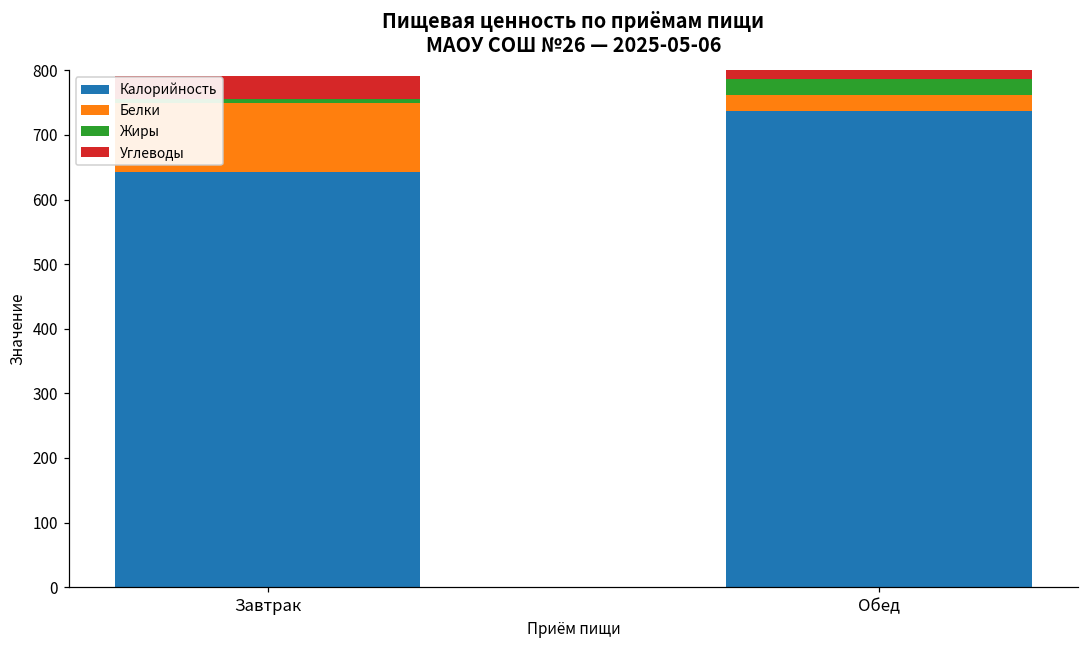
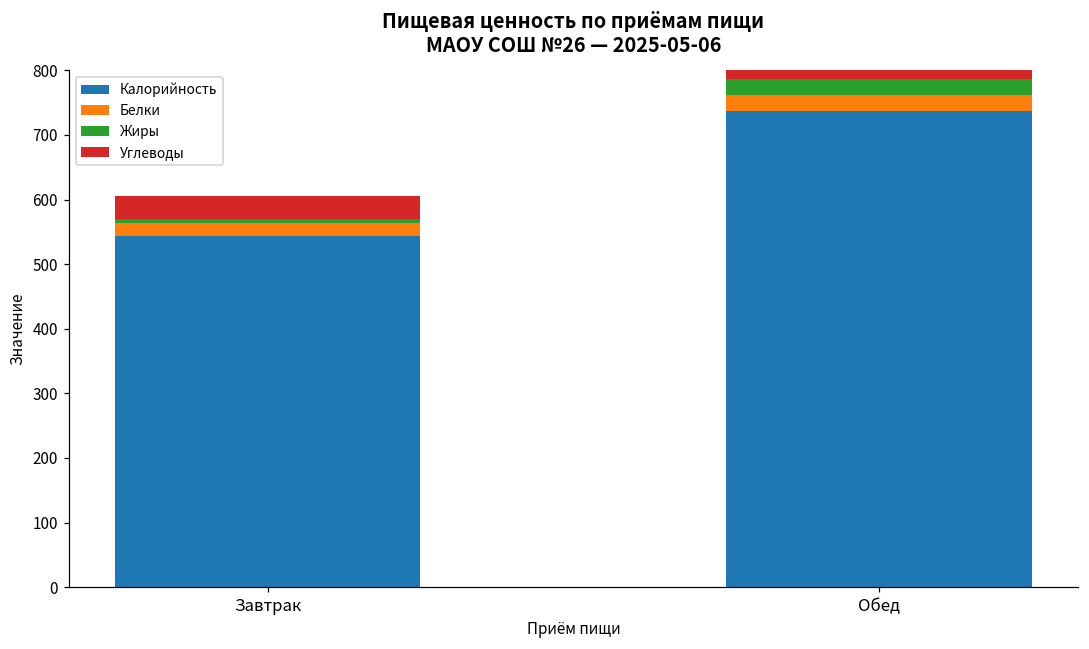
  {
    "Калорийность": {
-     "Завтрак": 640,
+     "Завтрак": 540,
      "Обед": 740
    },
    "Белки": {
-     "Завтрак": 110,
+     "Завтрак": 20,
      "Обед": 20
    },
    "Жиры": {
      "Завтрак": 10,
      "Обед": 30
    },
    "Углеводы": {
      "Завтрак": 40
    }
  }
